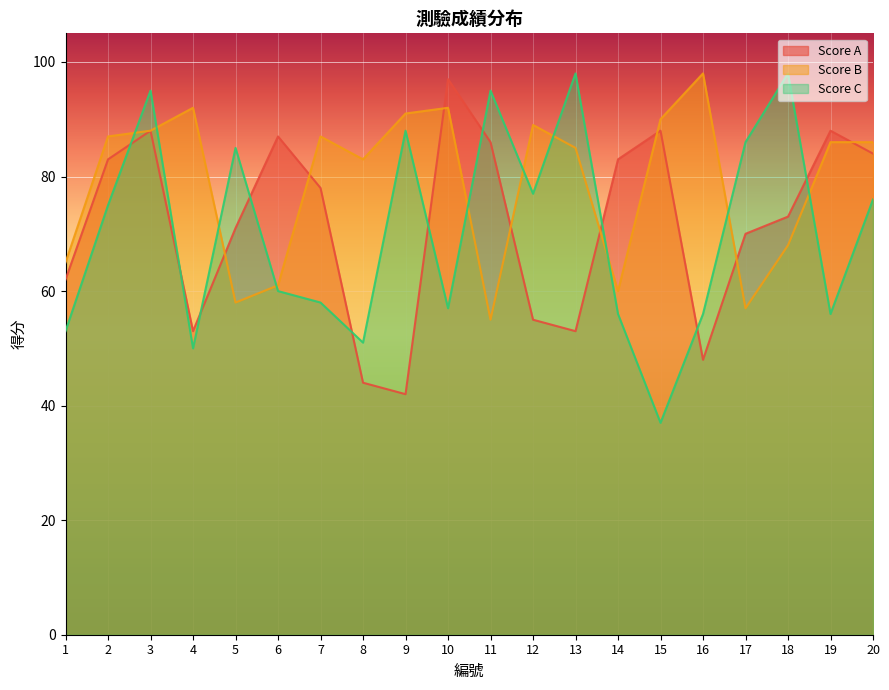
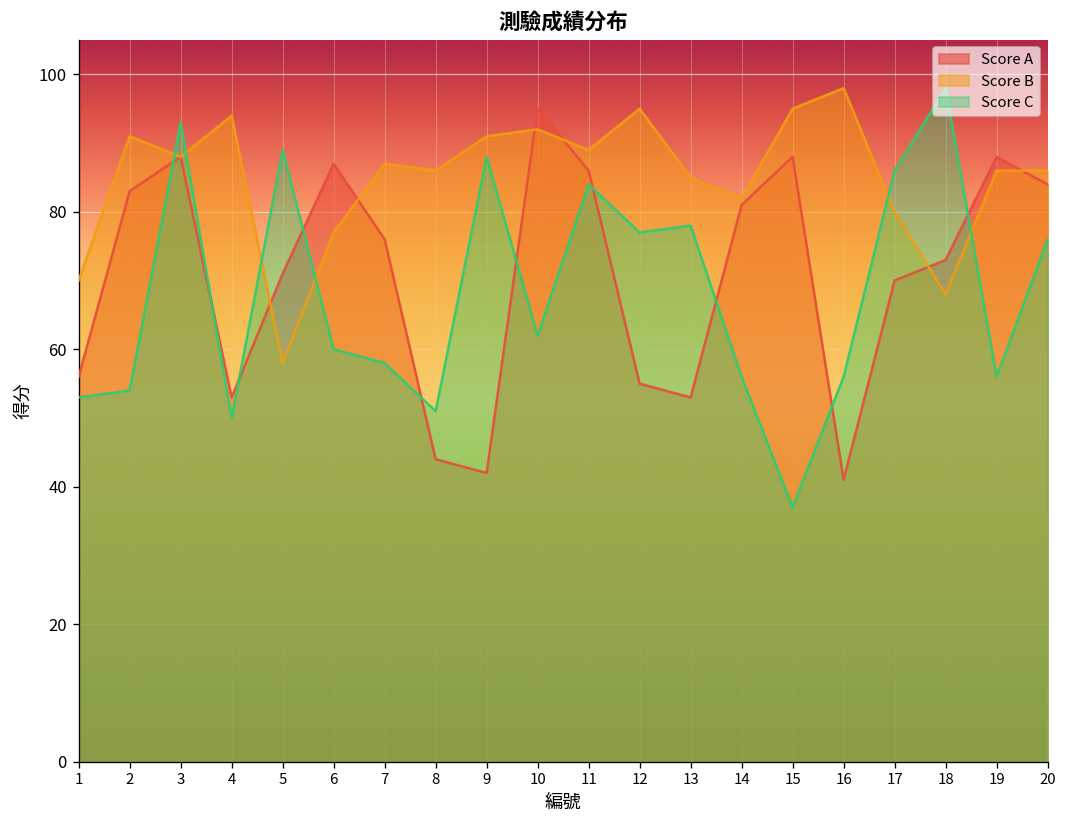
  {
    "Score A": {
-     "1": 62,
+     "1": 56,
      "2": 83,
      "4": 53,
      "5": 71,
      "6": 87,
-     "7": 78,
+     "7": 76,
      "8": 44,
      "9": 42,
-     "10": 97,
+     "10": 95,
      "11": 86,
      "12": 55,
      "13": 53,
-     "14": 83,
+     "14": 81,
      "15": 88,
-     "16": 48,
+     "16": 41,
      "17": 70,
      "18": 73,
      "19": 88,
      "20": 84
    },
    "Score B": {
-     "1": 65,
-     "2": 87,
-     "4": 92,
+     "1": 70,
+     "2": 91,
+     "4": 94,
      "5": 58,
-     "6": 61,
+     "6": 77,
      "7": 87,
-     "8": 83,
+     "8": 86,
      "9": 91,
      "10": 92,
-     "11": 55,
-     "12": 89,
+     "11": 89,
+     "12": 95,
      "13": 85,
-     "14": 60,
-     "15": 90,
+     "14": 82,
+     "15": 95,
      "16": 98,
-     "17": 57,
+     "17": 80,
      "18": 68,
      "19": 86,
      "20": 86
    },
    "Score C": {
      "1": 53,
-     "2": 75,
-     "3": 95,
+     "2": 54,
+     "3": 93,
      "4": 50,
-     "5": 85,
+     "5": 89,
      "6": 60,
      "7": 58,
      "8": 51,
      "9": 88,
-     "10": 57,
-     "11": 95,
+     "10": 62,
+     "11": 84,
      "12": 77,
-     "13": 98,
+     "13": 78,
      "14": 56,
      "15": 37,
      "16": 56,
      "17": 86,
      "19": 56,
      "20": 76
    }
  }
